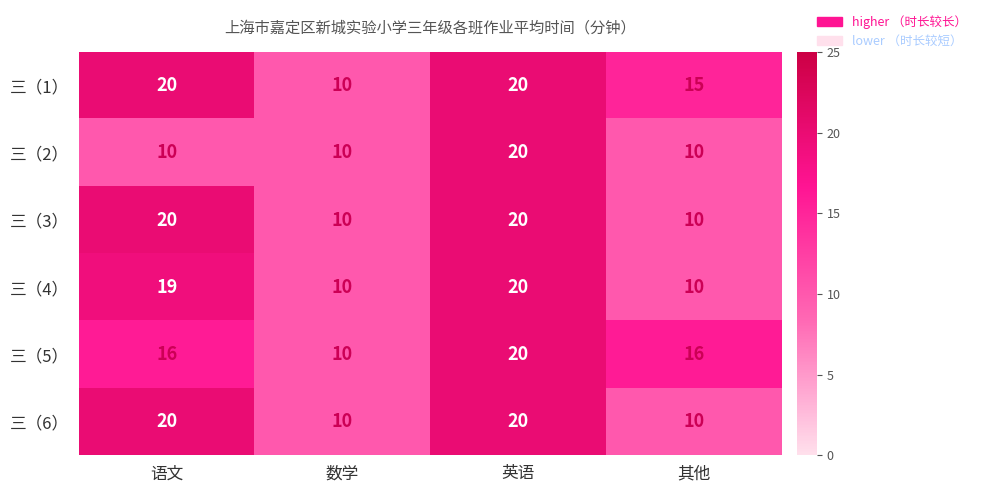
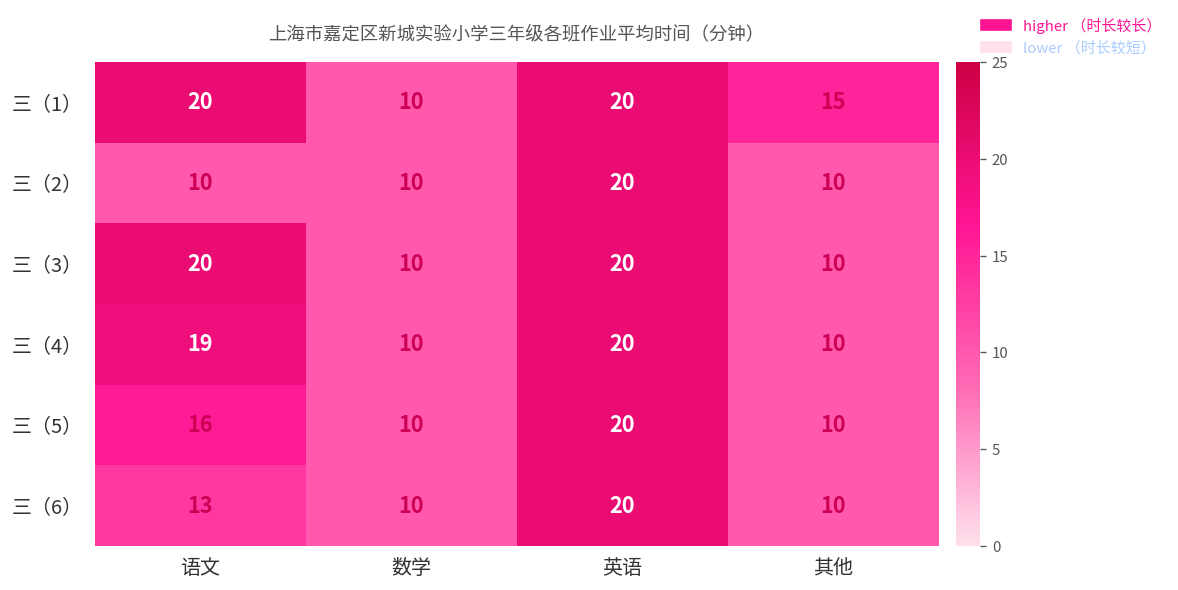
  {
    "三（1）": {
      "语文": 20,
      "数学": 10,
      "英语": 20,
      "其他": 15
    },
    "三（2）": {
      "语文": 10,
      "数学": 10,
      "英语": 20,
      "其他": 10
    },
    "三（3）": {
      "语文": 20,
      "数学": 10,
      "英语": 20,
      "其他": 10
    },
    "三（4）": {
      "语文": 19,
      "数学": 10,
      "英语": 20,
      "其他": 10
    },
    "三（5）": {
      "语文": 16,
      "数学": 10,
      "英语": 20,
-     "其他": 16
+     "其他": 10
    },
    "三（6）": {
-     "语文": 20,
+     "语文": 13,
      "数学": 10,
      "英语": 20,
      "其他": 10
    }
  }
